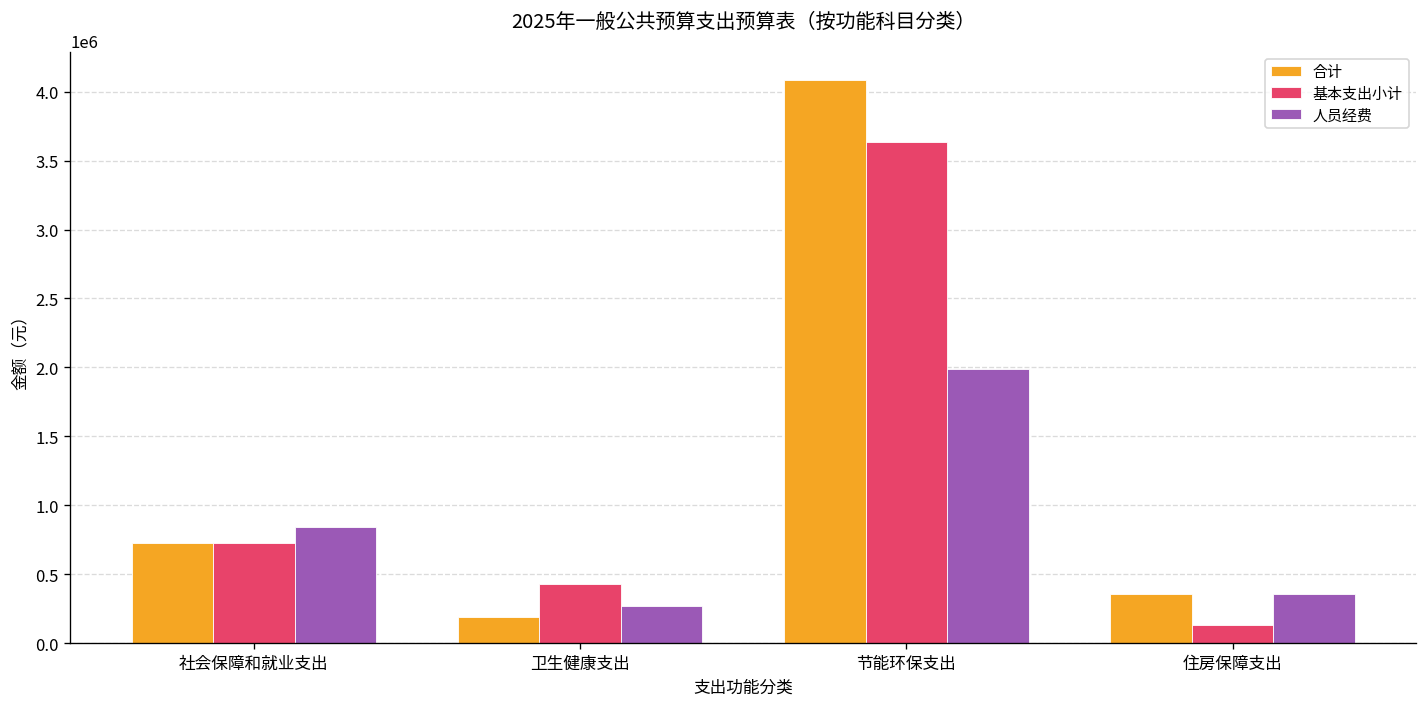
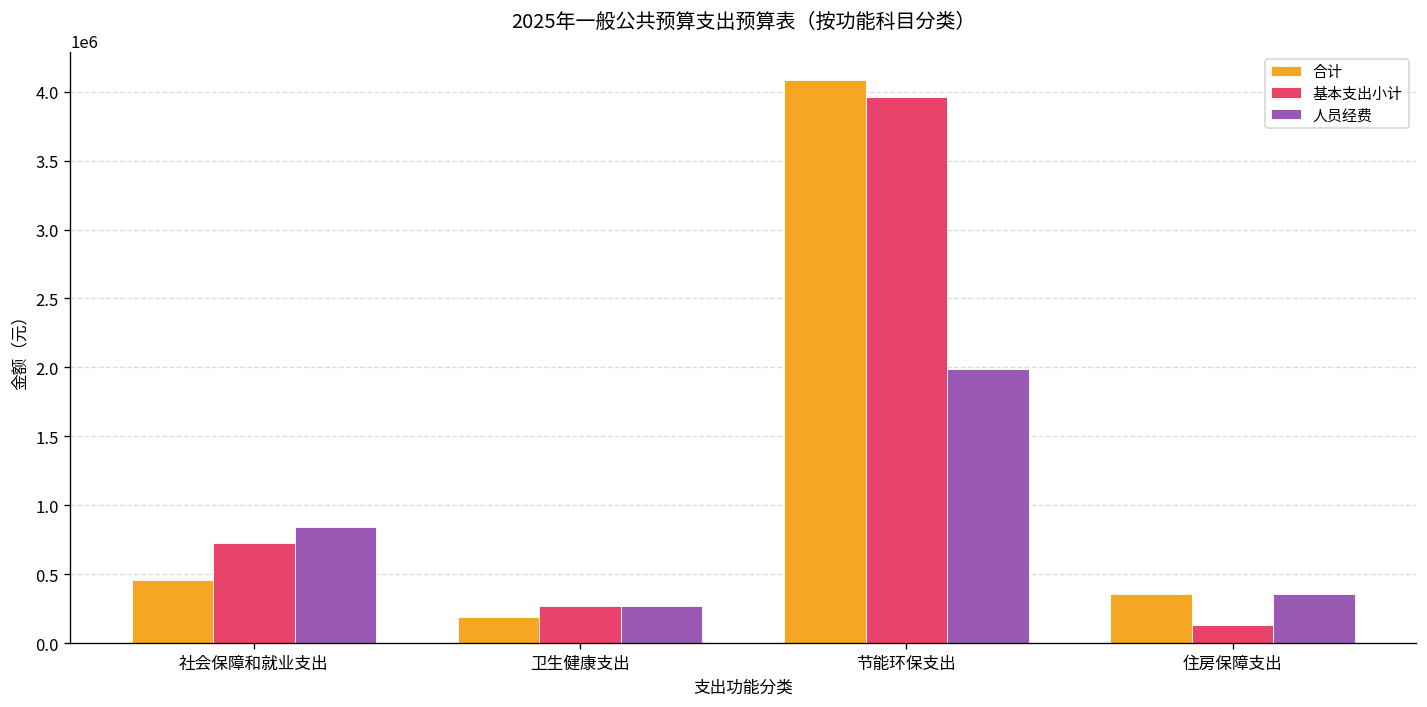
  {
    "合计": {
-     "社会保障和就业支出": 730000,
+     "社会保障和就业支出": 460000,
      "卫生健康支出": 190000,
      "节能环保支出": 4090000,
      "住房保障支出": 360000
    },
    "基本支出小计": {
      "社会保障和就业支出": 730000,
-     "卫生健康支出": 430000,
-     "节能环保支出": 3640000,
+     "卫生健康支出": 270000,
+     "节能环保支出": 3960000,
      "住房保障支出": 130000
    },
    "人员经费": {
      "社会保障和就业支出": 840000,
      "卫生健康支出": 270000,
      "节能环保支出": 1980000,
      "住房保障支出": 360000
    }
  }
